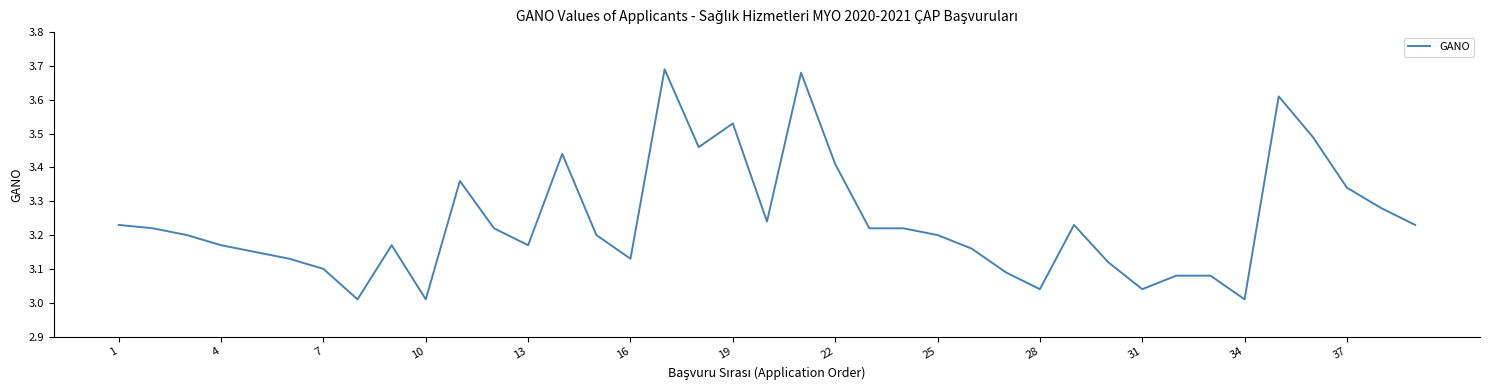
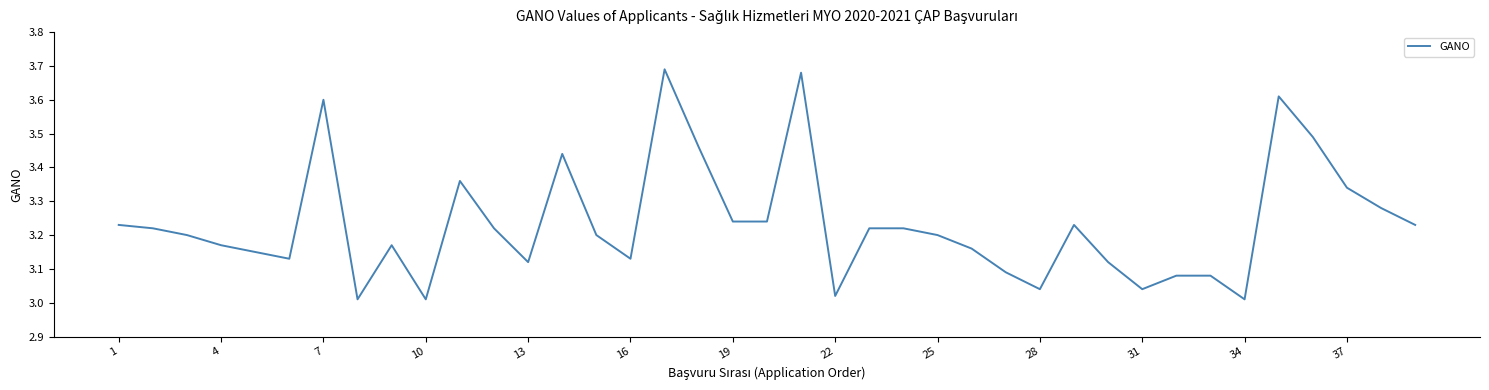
  {
    "1": 3.23,
    "4": 3.17,
-   "7": 3.1,
+   "7": 3.6,
    "10": 3.01,
-   "13": 3.17,
+   "13": 3.12,
    "16": 3.13,
-   "19": 3.53,
-   "22": 3.41,
+   "19": 3.24,
+   "22": 3.02,
    "25": 3.20,
    "28": 3.04,
    "31": 3.04,
    "34": 3.01,
    "37": 3.34
  }
